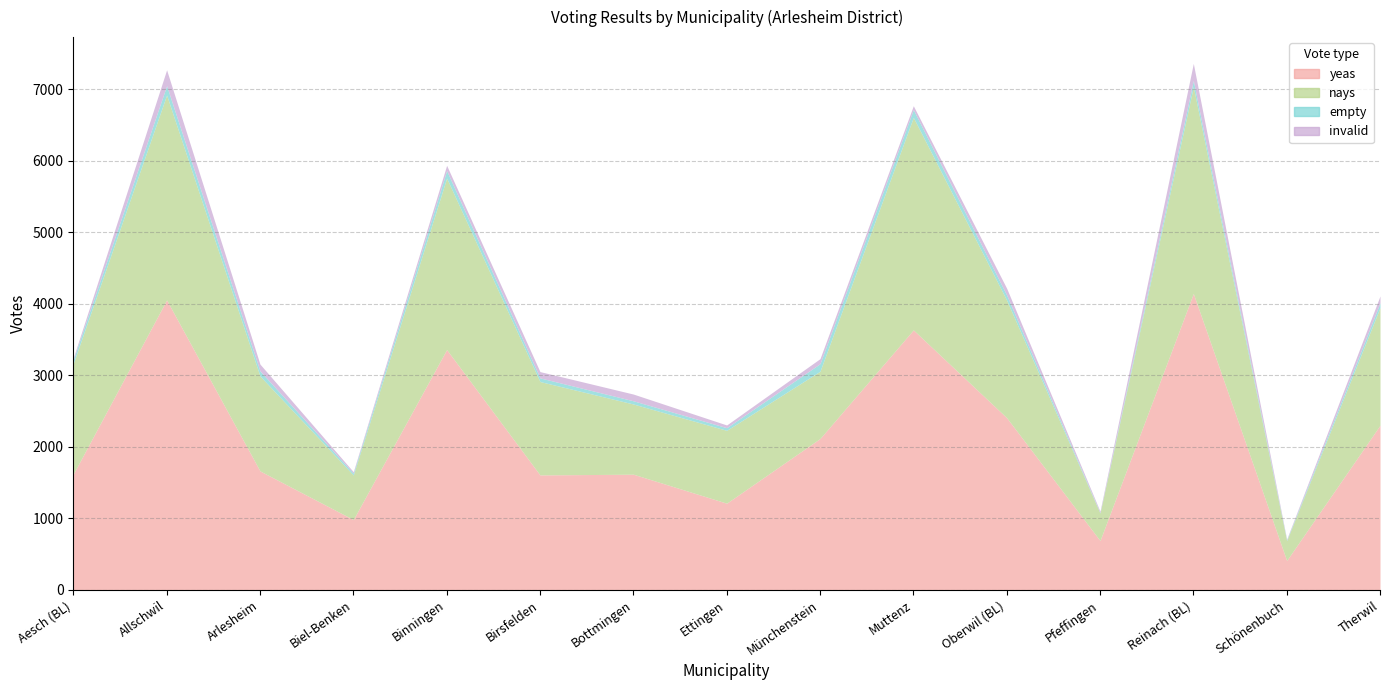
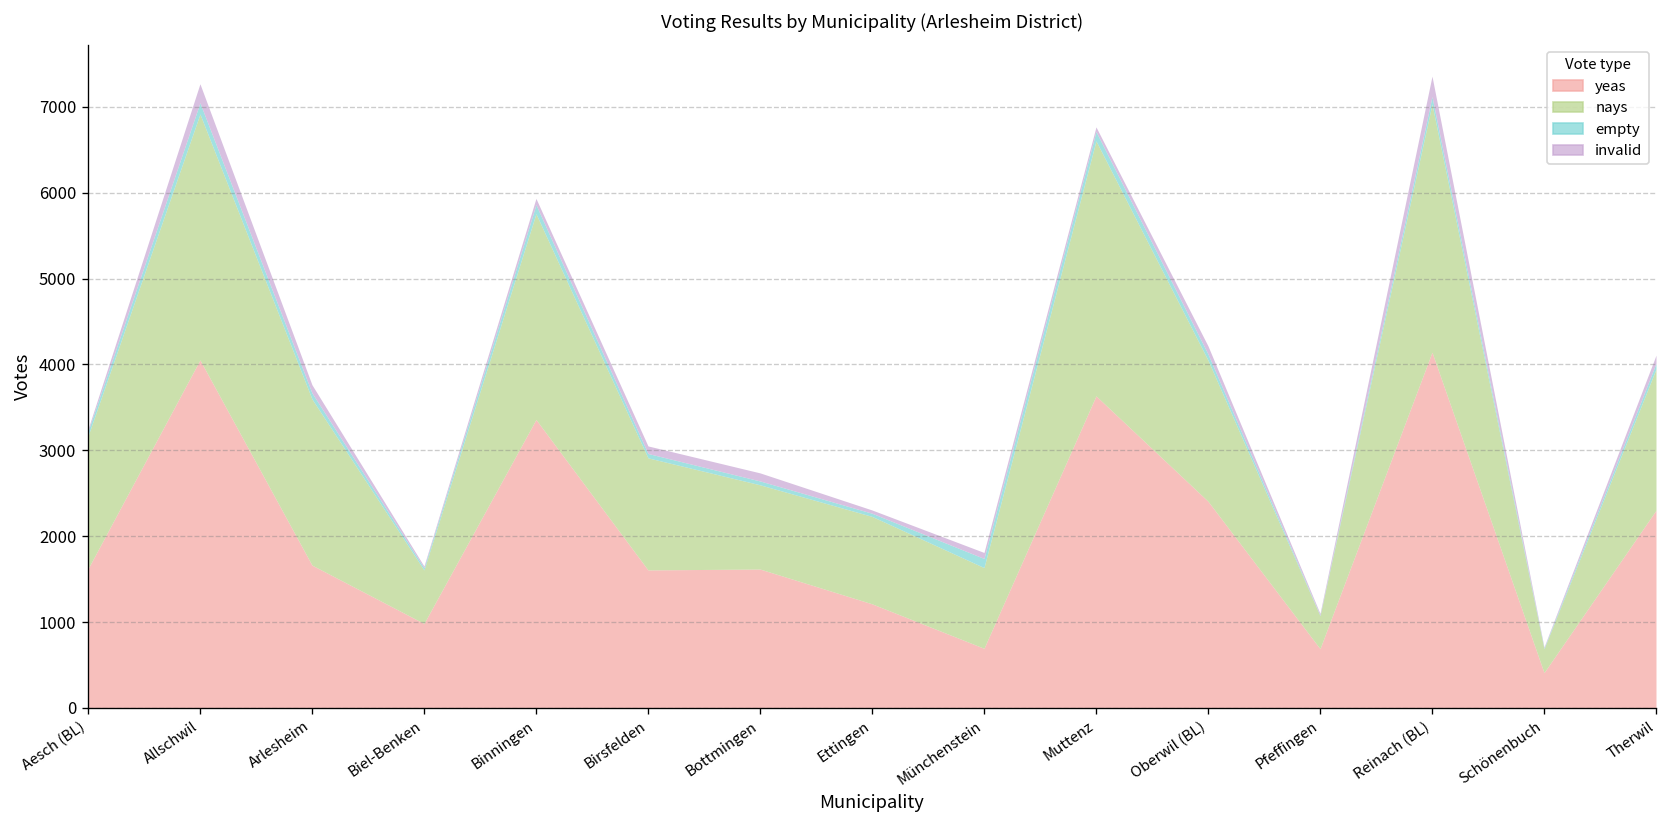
  {
    "yeas": {
      "Aesch (BL)": 1600,
      "Allschwil": 4100,
      "Arlesheim": 1700,
      "Biel-Benken": 1000,
      "Binningen": 3400,
      "Birsfelden": 1600,
      "Bottmingen": 1600,
      "Ettingen": 1200,
-     "Münchenstein": 2100,
+     "Münchenstein": 700,
      "Muttenz": 3600,
      "Oberwil (BL)": 2400,
      "Pfeffingen": 700,
      "Reinach (BL)": 4100,
      "Schönenbuch": 400,
      "Therwil": 2300
    },
    "nays": {
      "Aesch (BL)": 1500,
      "Allschwil": 2900,
-     "Arlesheim": 1300,
+     "Arlesheim": 1900,
      "Binningen": 2400,
      "Birsfelden": 1300,
      "Bottmingen": 1000,
      "Ettingen": 1000,
      "Münchenstein": 900,
      "Muttenz": 3000,
      "Oberwil (BL)": 1600,
      "Reinach (BL)": 2900,
      "Therwil": 1600
    },
    "empty": {
      "Allschwil": 100,
      "Arlesheim": 100,
      "Binningen": 100,
      "Birsfelden": 100,
      "Bottmingen": 0,
      "Ettingen": 0,
      "Münchenstein": 100,
      "Muttenz": 100,
      "Oberwil (BL)": 100,
      "Reinach (BL)": 100,
      "Therwil": 100
    },
    "invalid": {
      "Allschwil": 200,
      "Arlesheim": 100,
      "Binningen": 100,
      "Birsfelden": 100,
      "Bottmingen": 100,
      "Ettingen": 0,
      "Münchenstein": 100,
      "Muttenz": 100,
      "Oberwil (BL)": 100,
      "Reinach (BL)": 200,
      "Therwil": 100
    }
  }
